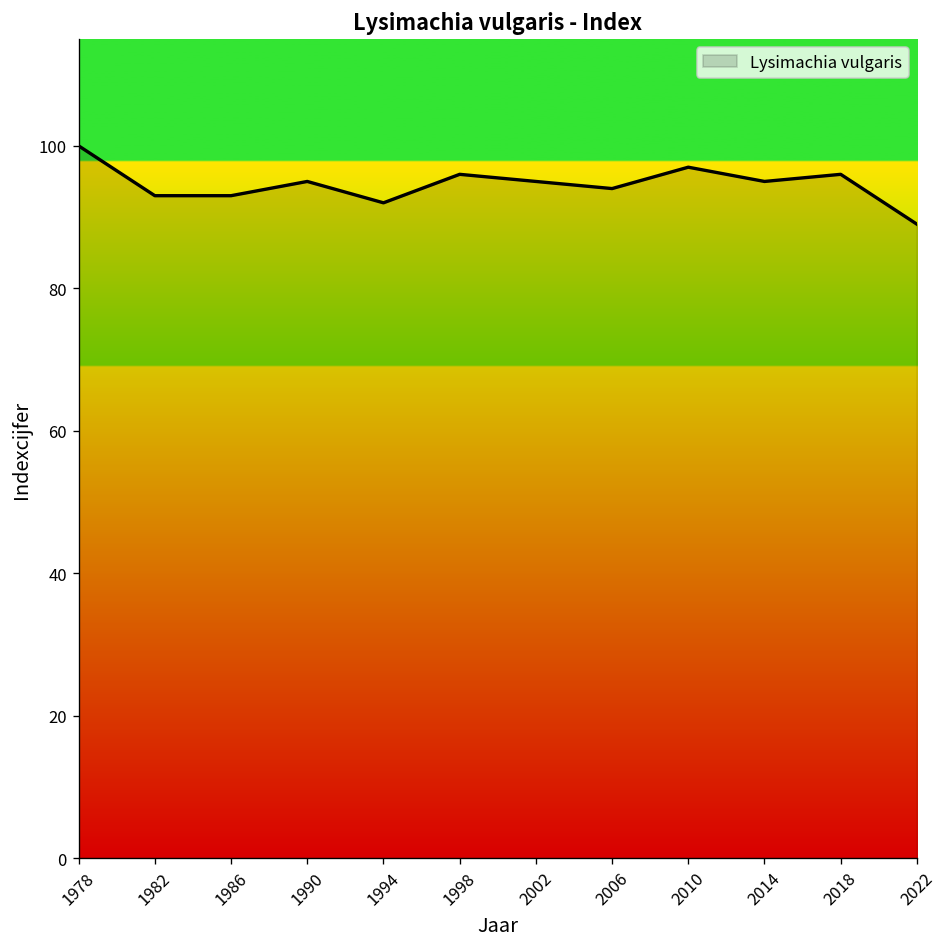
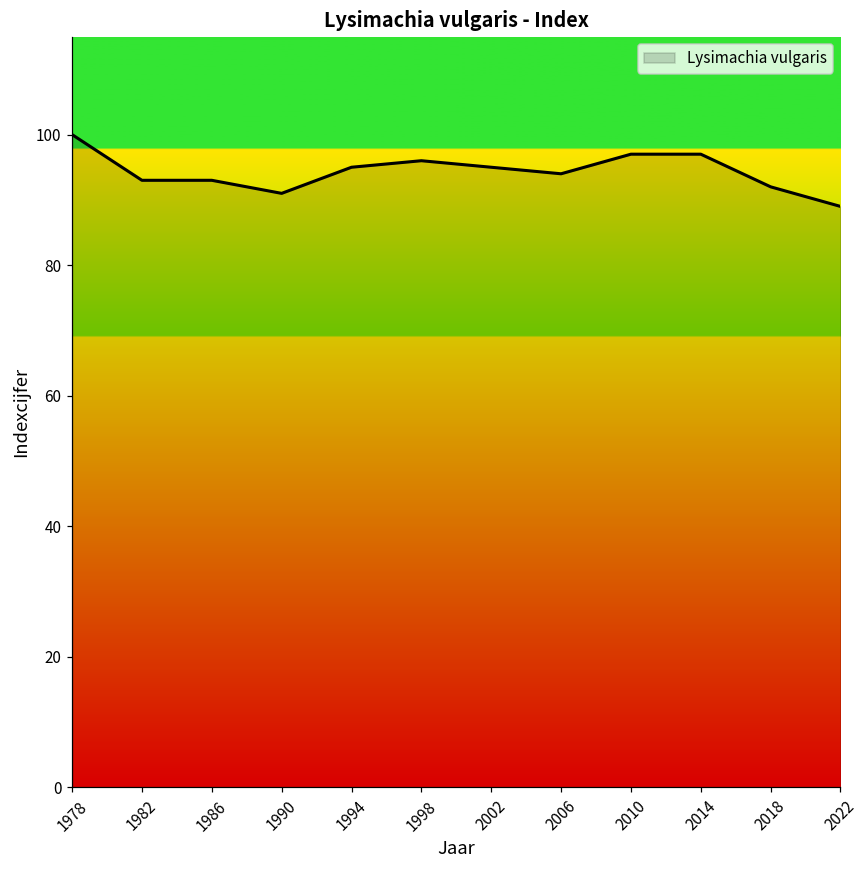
  {
    "1978": 100,
    "1982": 93,
    "1986": 93,
-   "1990": 95,
-   "1994": 92,
+   "1990": 91,
+   "1994": 95,
    "1998": 96,
    "2002": 95,
    "2006": 94,
    "2010": 97,
-   "2014": 95,
-   "2018": 96,
+   "2014": 97,
+   "2018": 92,
    "2022": 89
  }
